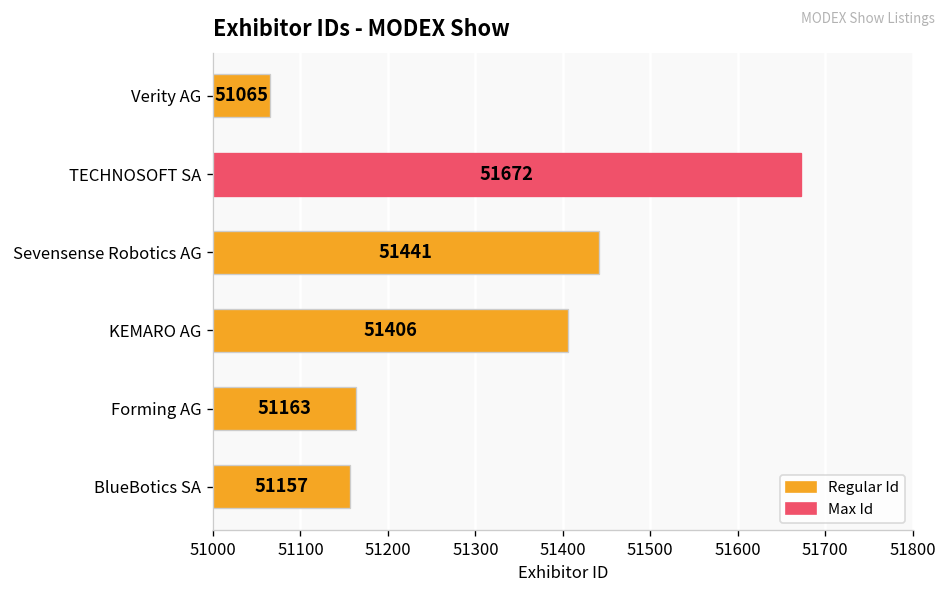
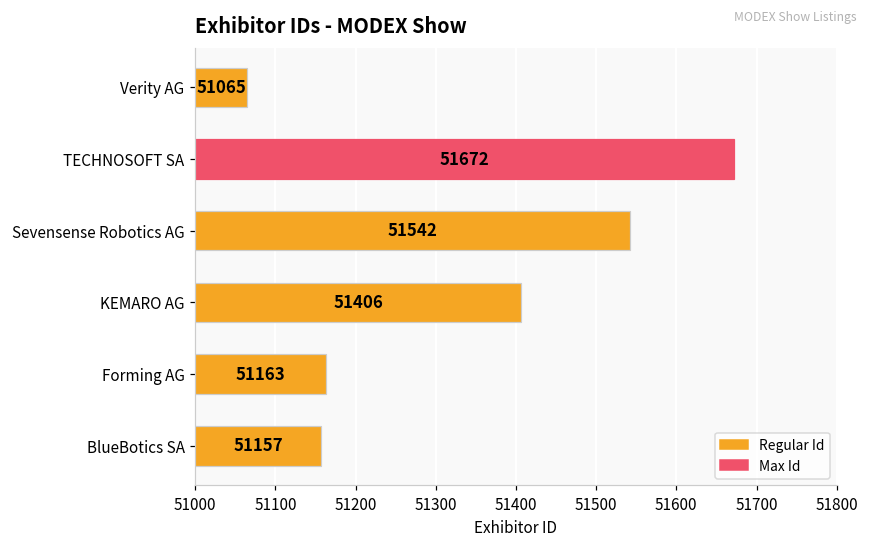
  {
    "Verity AG": 51065,
    "TECHNOSOFT SA": 51672,
-   "Sevensense Robotics AG": 51441,
+   "Sevensense Robotics AG": 51542,
    "KEMARO AG": 51406,
    "Forming AG": 51163,
    "BlueBotics SA": 51157
  }
